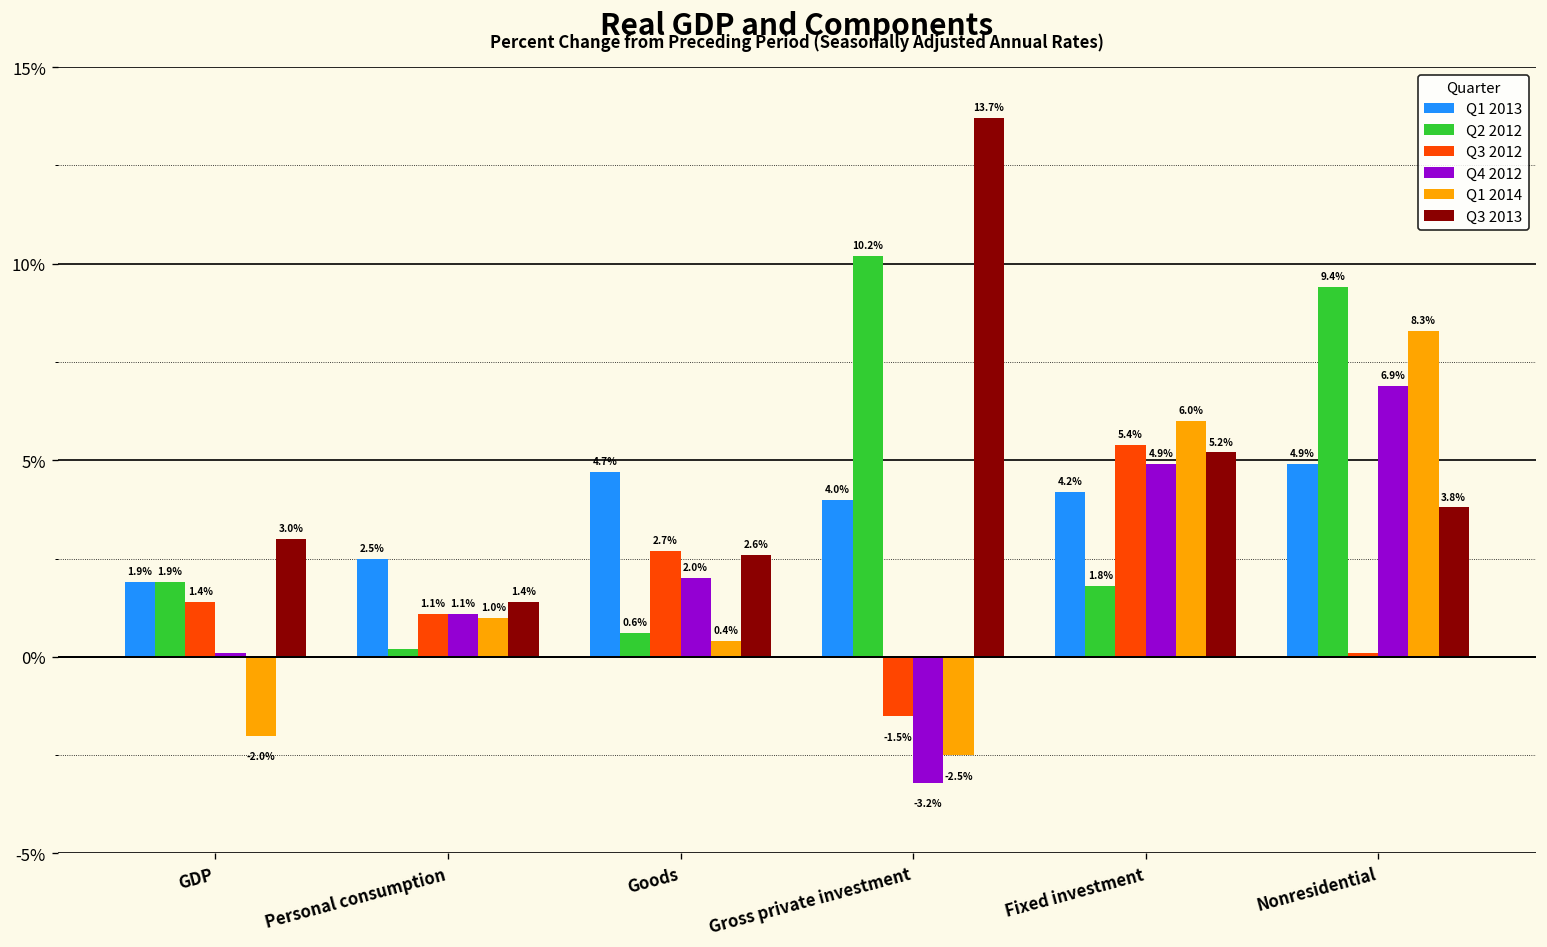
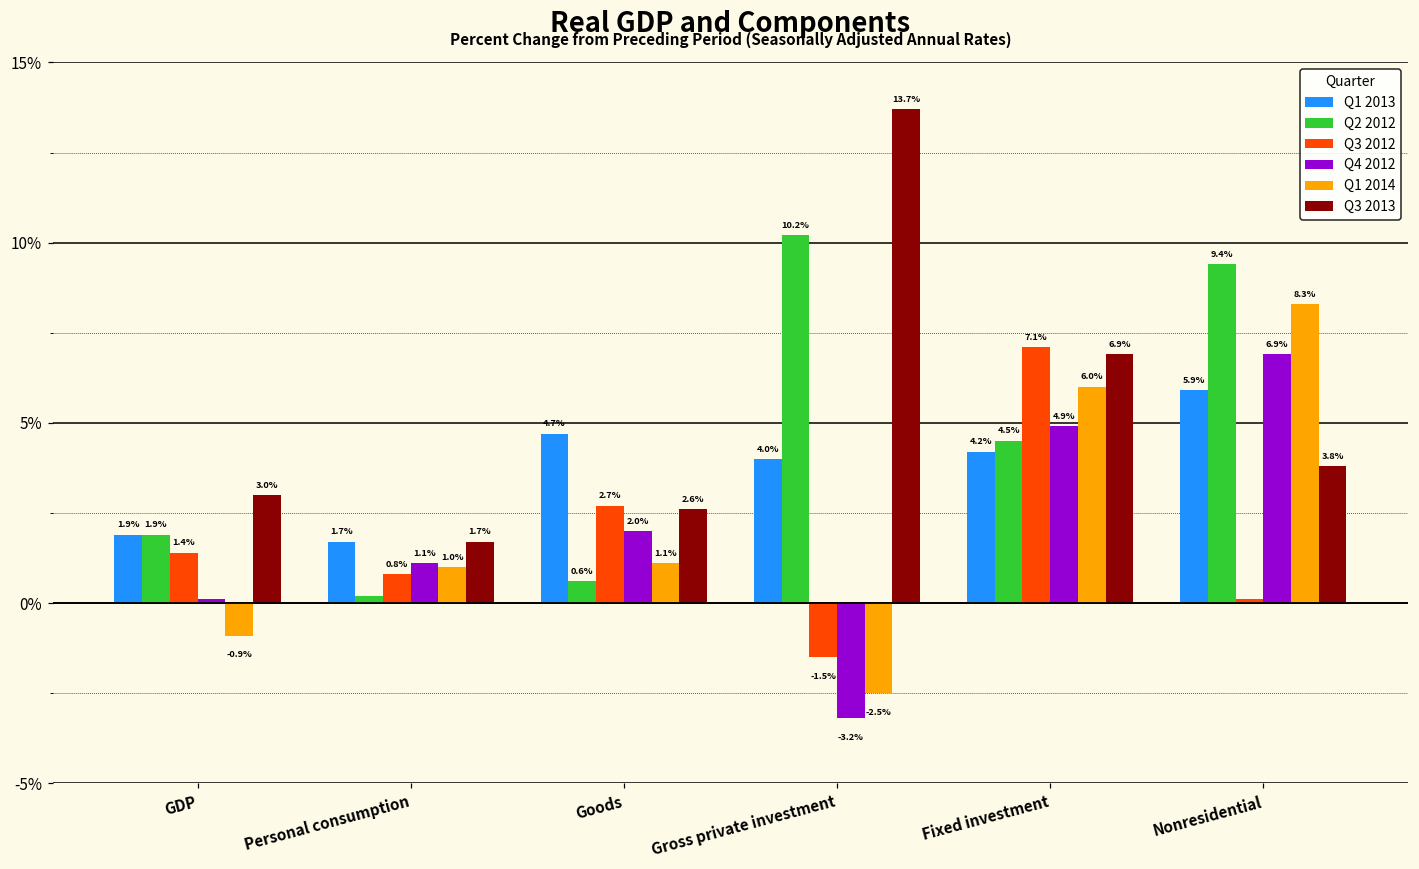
  {
    "Q1 2013": {
      "GDP": "1.9%",
-     "Personal consumption": "2.5%",
+     "Personal consumption": "1.7%",
      "Goods": "4.7%",
      "Gross private investment": "4.0%",
      "Fixed investment": "4.2%",
-     "Nonresidential": "4.9%"
+     "Nonresidential": "5.9%"
    },
    "Q2 2012": {
      "GDP": "1.9%",
      "Goods": "0.6%",
      "Gross private investment": "10.2%",
-     "Fixed investment": "1.8%",
+     "Fixed investment": "4.5%",
      "Nonresidential": "9.4%"
    },
    "Q3 2012": {
      "GDP": "1.4%",
-     "Personal consumption": "1.1%",
+     "Personal consumption": "0.8%",
      "Goods": "2.7%",
      "Gross private investment": "-1.5%",
-     "Fixed investment": "5.4%"
+     "Fixed investment": "7.1%"
    },
    "Q4 2012": {
      "Personal consumption": "1.1%",
      "Goods": "2.0%",
      "Gross private investment": "-3.2%",
      "Fixed investment": "4.9%",
      "Nonresidential": "6.9%"
    },
    "Q1 2014": {
-     "GDP": "-2.0%",
+     "GDP": "-0.9%",
      "Personal consumption": "1.0%",
-     "Goods": "0.4%",
+     "Goods": "1.1%",
      "Gross private investment": "-2.5%",
      "Fixed investment": "6.0%",
      "Nonresidential": "8.3%"
    },
    "Q3 2013": {
      "GDP": "3.0%",
-     "Personal consumption": "1.4%",
+     "Personal consumption": "1.7%",
      "Goods": "2.6%",
      "Gross private investment": "13.7%",
-     "Fixed investment": "5.2%",
+     "Fixed investment": "6.9%",
      "Nonresidential": "3.8%"
    }
  }
